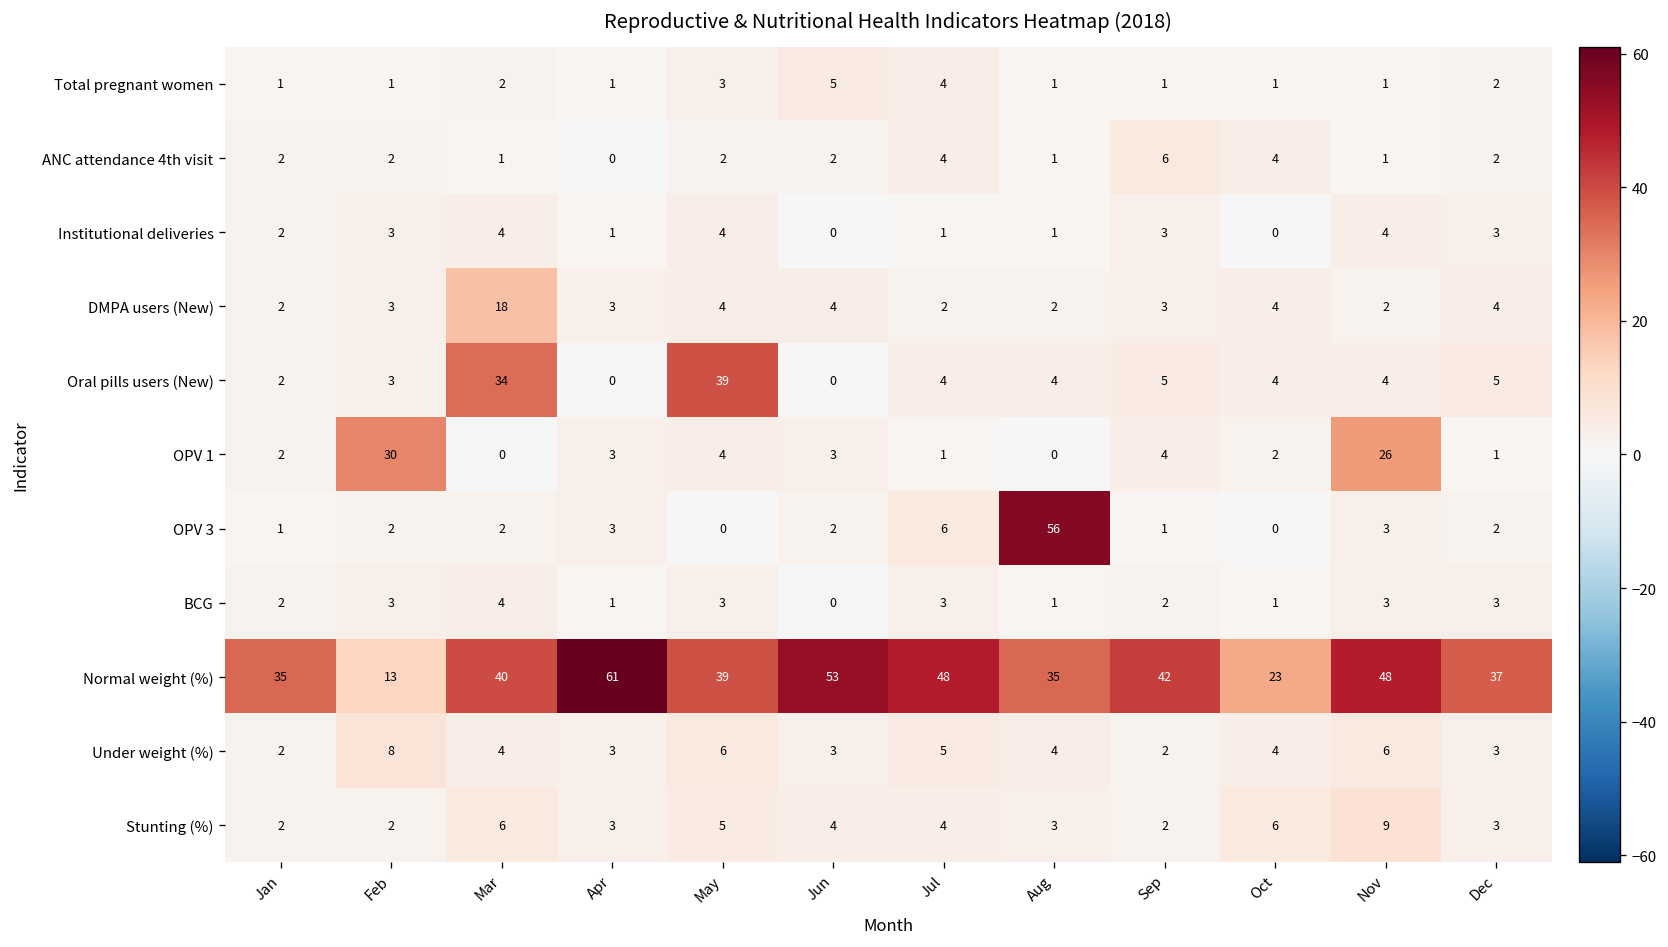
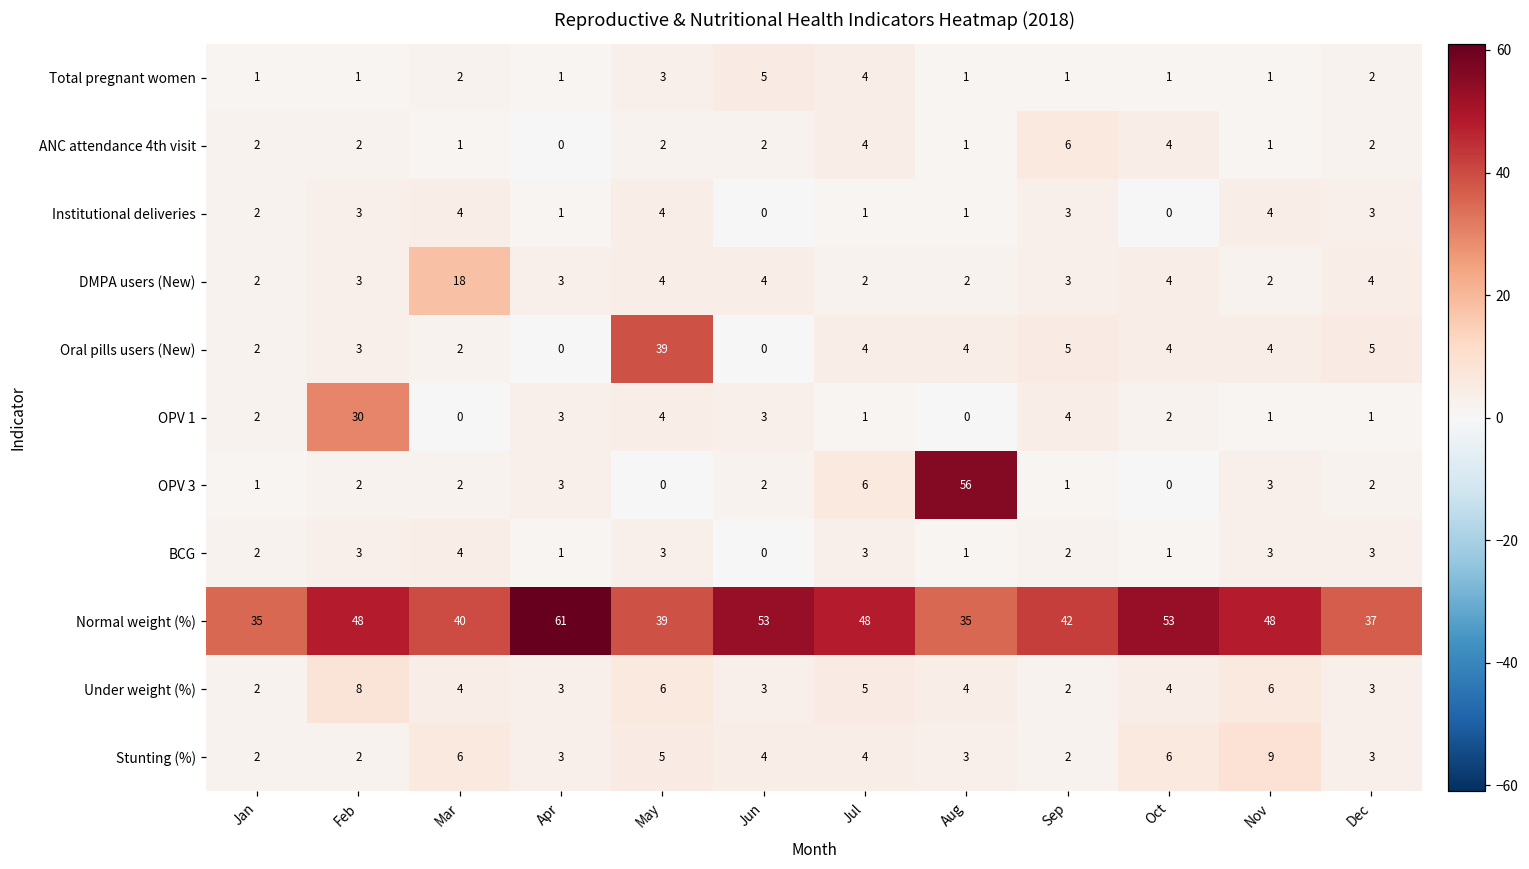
  {
    "Total pregnant women": {
      "Jan": 1,
      "Feb": 1,
      "Mar": 2,
      "Apr": 1,
      "May": 3,
      "Jun": 5,
      "Jul": 4,
      "Aug": 1,
      "Sep": 1,
      "Oct": 1,
      "Nov": 1,
      "Dec": 2
    },
    "ANC attendance 4th visit": {
      "Jan": 2,
      "Feb": 2,
      "Mar": 1,
      "Apr": 0,
      "May": 2,
      "Jun": 2,
      "Jul": 4,
      "Aug": 1,
      "Sep": 6,
      "Oct": 4,
      "Nov": 1,
      "Dec": 2
    },
    "Institutional deliveries": {
      "Jan": 2,
      "Feb": 3,
      "Mar": 4,
      "Apr": 1,
      "May": 4,
      "Jun": 0,
      "Jul": 1,
      "Aug": 1,
      "Sep": 3,
      "Oct": 0,
      "Nov": 4,
      "Dec": 3
    },
    "DMPA users (New)": {
      "Jan": 2,
      "Feb": 3,
      "Mar": 18,
      "Apr": 3,
      "May": 4,
      "Jun": 4,
      "Jul": 2,
      "Aug": 2,
      "Sep": 3,
      "Oct": 4,
      "Nov": 2,
      "Dec": 4
    },
    "Oral pills users (New)": {
      "Jan": 2,
      "Feb": 3,
-     "Mar": 34,
+     "Mar": 2,
      "Apr": 0,
      "May": 39,
      "Jun": 0,
      "Jul": 4,
      "Aug": 4,
      "Sep": 5,
      "Oct": 4,
      "Nov": 4,
      "Dec": 5
    },
    "OPV 1": {
      "Jan": 2,
      "Feb": 30,
      "Mar": 0,
      "Apr": 3,
      "May": 4,
      "Jun": 3,
      "Jul": 1,
      "Aug": 0,
      "Sep": 4,
      "Oct": 2,
-     "Nov": 26,
+     "Nov": 1,
      "Dec": 1
    },
    "OPV 3": {
      "Jan": 1,
      "Feb": 2,
      "Mar": 2,
      "Apr": 3,
      "May": 0,
      "Jun": 2,
      "Jul": 6,
      "Aug": 56,
      "Sep": 1,
      "Oct": 0,
      "Nov": 3,
      "Dec": 2
    },
    "BCG": {
      "Jan": 2,
      "Feb": 3,
      "Mar": 4,
      "Apr": 1,
      "May": 3,
      "Jun": 0,
      "Jul": 3,
      "Aug": 1,
      "Sep": 2,
      "Oct": 1,
      "Nov": 3,
      "Dec": 3
    },
    "Normal weight (%)": {
      "Jan": 35,
-     "Feb": 13,
+     "Feb": 48,
      "Mar": 40,
      "Apr": 61,
      "May": 39,
      "Jun": 53,
      "Jul": 48,
      "Aug": 35,
      "Sep": 42,
-     "Oct": 23,
+     "Oct": 53,
      "Nov": 48,
      "Dec": 37
    },
    "Under weight (%)": {
      "Jan": 2,
      "Feb": 8,
      "Mar": 4,
      "Apr": 3,
      "May": 6,
      "Jun": 3,
      "Jul": 5,
      "Aug": 4,
      "Sep": 2,
      "Oct": 4,
      "Nov": 6,
      "Dec": 3
    },
    "Stunting (%)": {
      "Jan": 2,
      "Feb": 2,
      "Mar": 6,
      "Apr": 3,
      "May": 5,
      "Jun": 4,
      "Jul": 4,
      "Aug": 3,
      "Sep": 2,
      "Oct": 6,
      "Nov": 9,
      "Dec": 3
    }
  }
